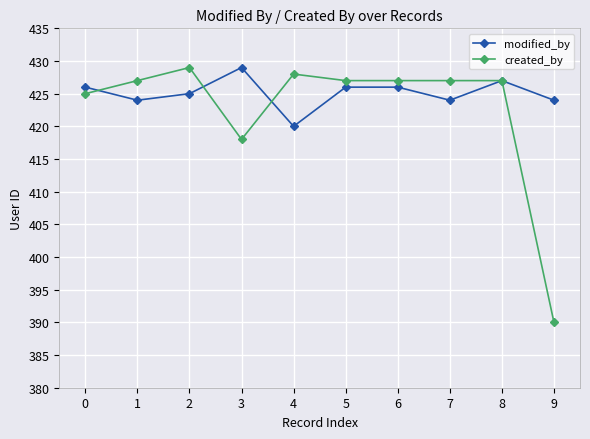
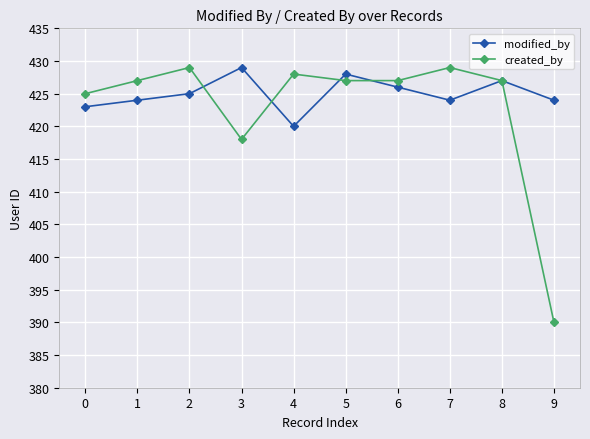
  {
    "modified_by": {
-     "0": 426,
+     "0": 423,
      "1": 424,
      "2": 425,
      "3": 429,
      "4": 420,
-     "5": 426,
+     "5": 428,
      "6": 426,
      "7": 424,
      "9": 424
    },
    "created_by": {
      "0": 425,
      "1": 427,
      "2": 429,
      "3": 418,
      "4": 428,
      "5": 427,
      "6": 427,
-     "7": 427,
+     "7": 429,
      "9": 390
    }
  }
